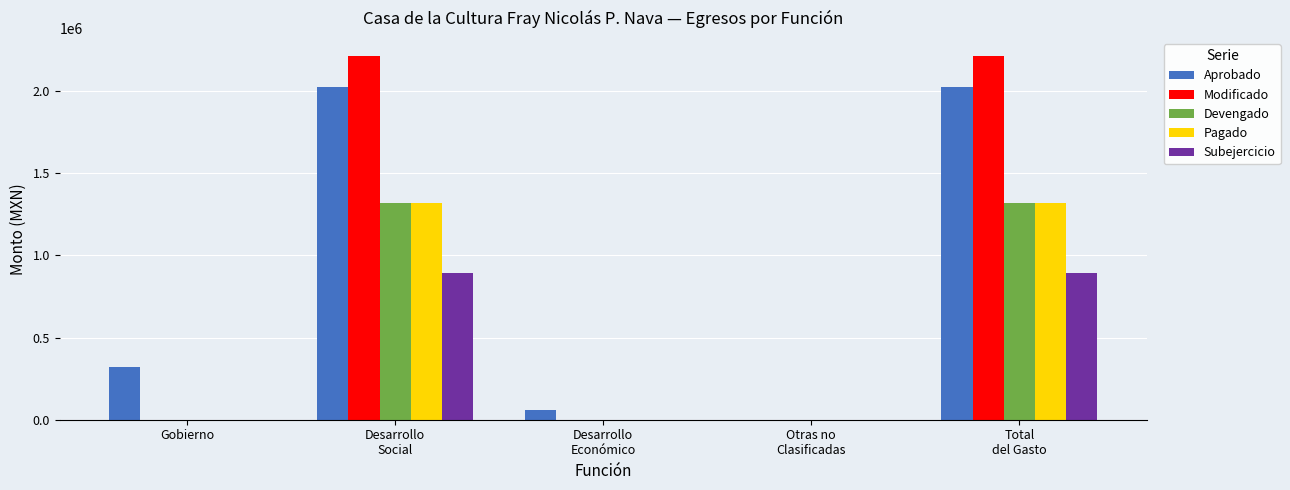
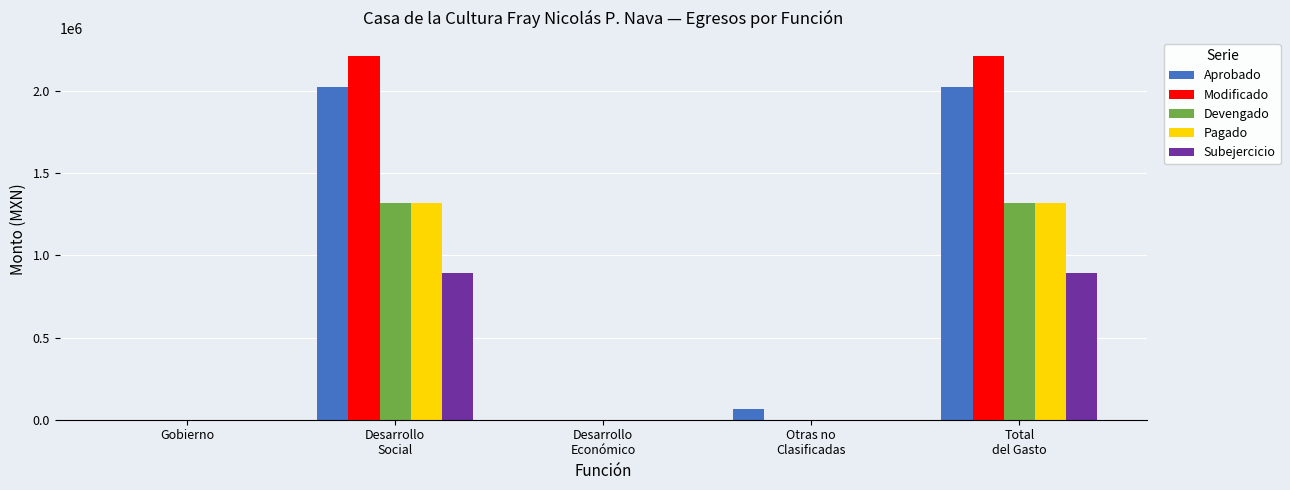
  {
    "Aprobado": {
-     "Gobierno": 320000,
+     "Gobierno": 0,
      "Desarrollo Social": 2020000,
-     "Desarrollo Económico": 60000,
-     "Otras no Clasificadas": 0,
+     "Desarrollo Económico": 0,
+     "Otras no Clasificadas": 70000,
      "Total del Gasto": 2020000
    },
    "Modificado": {
      "Gobierno": 0,
      "Desarrollo Social": 2210000,
      "Desarrollo Económico": 0,
      "Otras no Clasificadas": 0,
      "Total del Gasto": 2210000
    },
    "Devengado": {
      "Gobierno": 0,
      "Desarrollo Social": 1320000,
      "Desarrollo Económico": 0,
      "Otras no Clasificadas": 0,
      "Total del Gasto": 1320000
    },
    "Pagado": {
      "Gobierno": 0,
      "Desarrollo Social": 1320000,
      "Desarrollo Económico": 0,
      "Otras no Clasificadas": 0,
      "Total del Gasto": 1320000
    },
    "Subejercicio": {
      "Gobierno": 0,
      "Desarrollo Social": 890000,
      "Desarrollo Económico": 0,
      "Otras no Clasificadas": 0,
      "Total del Gasto": 890000
    }
  }
